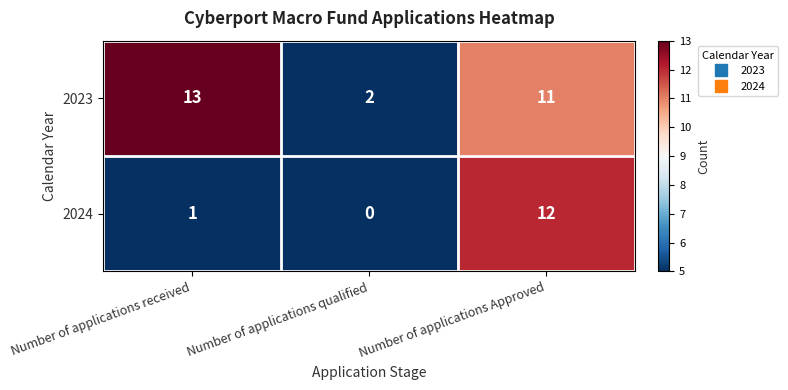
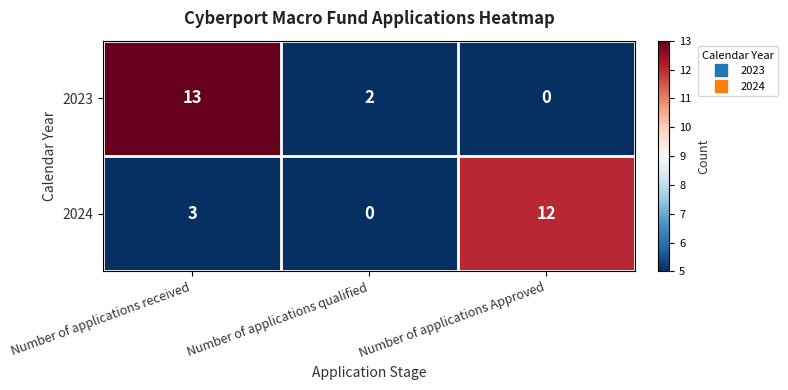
  {
    "2023": {
      "Number of applications received": 13,
      "Number of applications qualified": 2,
-     "Number of applications Approved": 11
+     "Number of applications Approved": 0
    },
    "2024": {
-     "Number of applications received": 1,
+     "Number of applications received": 3,
      "Number of applications qualified": 0,
      "Number of applications Approved": 12
    }
  }
